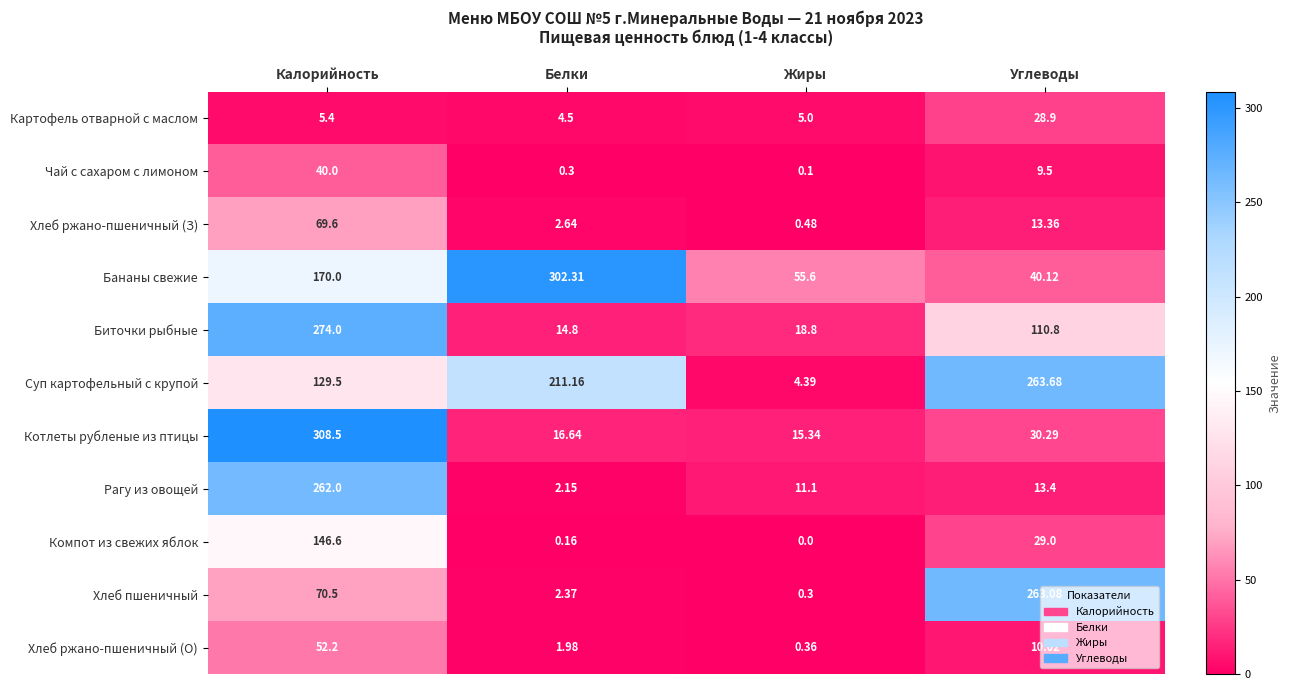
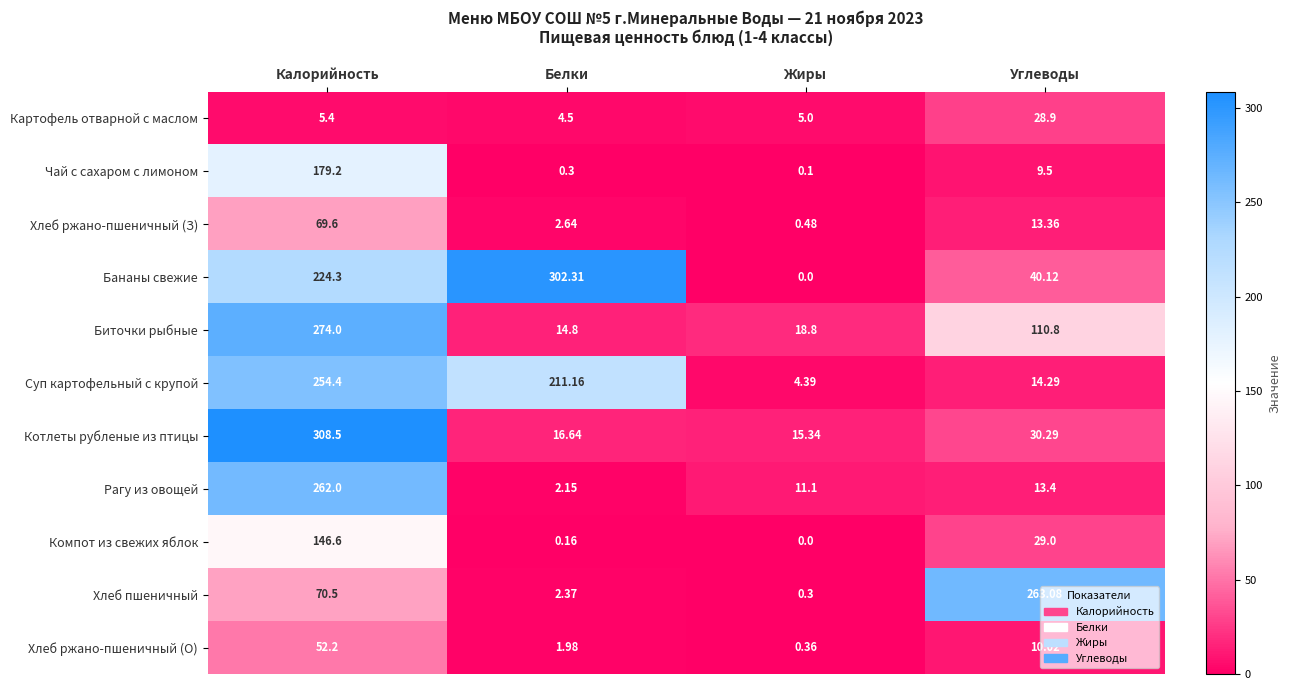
  {
    "Картофель отварной с маслом": {
      "Калорийность": 5.4,
      "Белки": 4.5,
      "Жиры": 5.0,
      "Углеводы": 28.9
    },
    "Чай с сахаром с лимоном": {
-     "Калорийность": 40.0,
+     "Калорийность": 179.2,
      "Белки": 0.3,
      "Жиры": 0.1,
      "Углеводы": 9.5
    },
    "Хлеб ржано-пшеничный (З)": {
      "Калорийность": 69.6,
      "Белки": 2.64,
      "Жиры": 0.48,
      "Углеводы": 13.36
    },
    "Бананы свежие": {
-     "Калорийность": 170.0,
+     "Калорийность": 224.3,
      "Белки": 302.31,
-     "Жиры": 55.6,
+     "Жиры": 0.0,
      "Углеводы": 40.12
    },
    "Биточки рыбные": {
      "Калорийность": 274.0,
      "Белки": 14.8,
      "Жиры": 18.8,
      "Углеводы": 110.8
    },
    "Суп картофельный с крупой": {
-     "Калорийность": 129.5,
+     "Калорийность": 254.4,
      "Белки": 211.16,
      "Жиры": 4.39,
-     "Углеводы": 263.68
+     "Углеводы": 14.29
    },
    "Котлеты рубленые из птицы": {
      "Калорийность": 308.5,
      "Белки": 16.64,
      "Жиры": 15.34,
      "Углеводы": 30.29
    },
    "Рагу из овощей": {
      "Калорийность": 262.0,
      "Белки": 2.15,
      "Жиры": 11.1,
      "Углеводы": 13.4
    },
    "Компот из свежих яблок": {
      "Калорийность": 146.6,
      "Белки": 0.16,
      "Жиры": 0.0,
      "Углеводы": 29.0
    },
    "Хлеб пшеничный": {
      "Калорийность": 70.5,
      "Белки": 2.37,
      "Жиры": 0.3
    },
    "Хлеб ржано-пшеничный (О)": {
      "Калорийность": 52.2,
      "Белки": 1.98,
      "Жиры": 0.36
    }
  }
